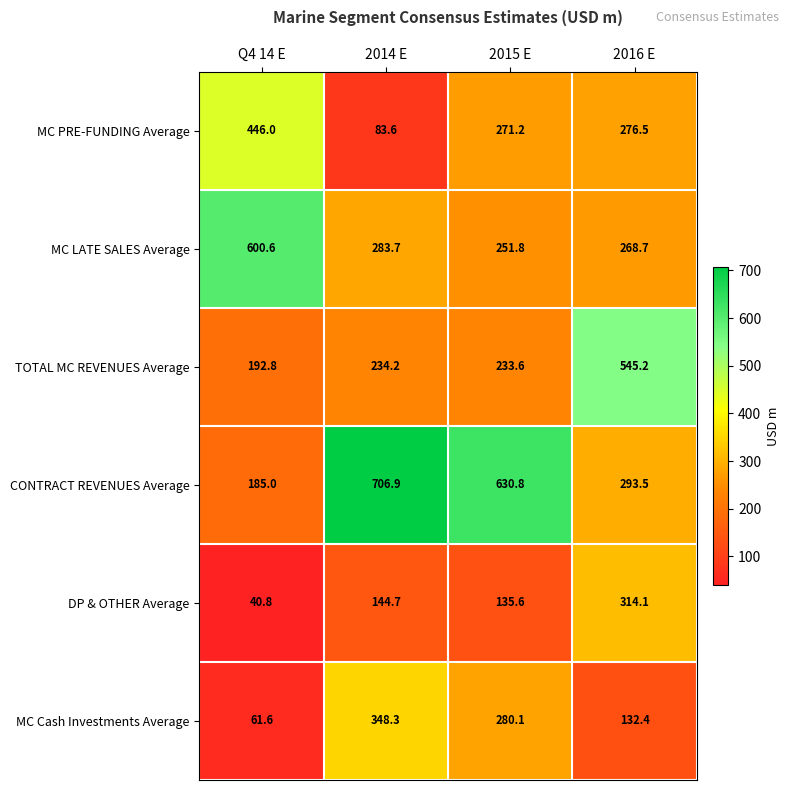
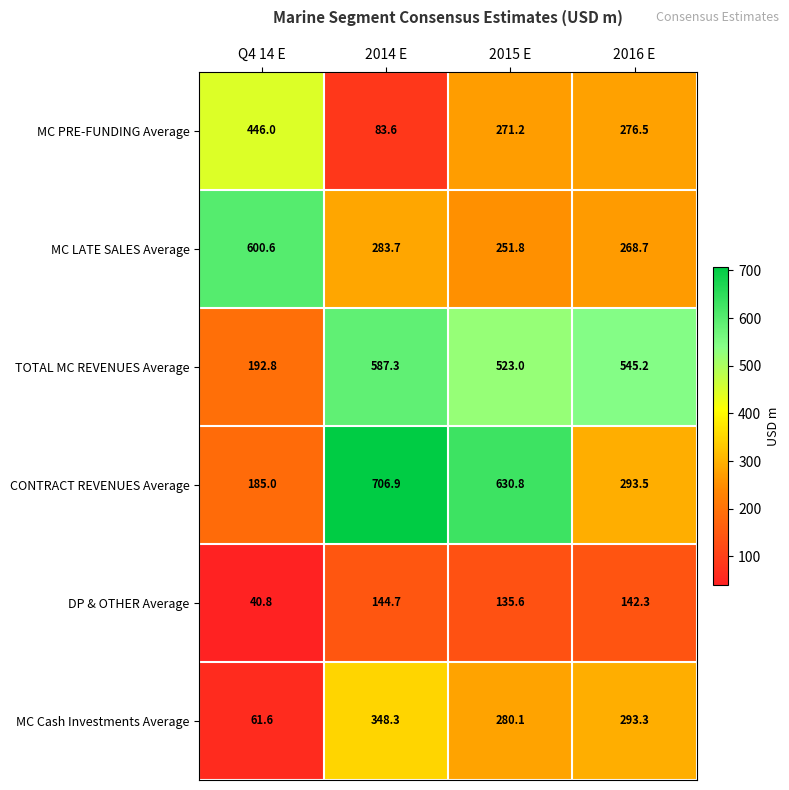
  {
    "MC PRE-FUNDING Average": {
      "Q4 14 E": 446.0,
      "2014 E": 83.6,
      "2015 E": 271.2,
      "2016 E": 276.5
    },
    "MC LATE SALES Average": {
      "Q4 14 E": 600.6,
      "2014 E": 283.7,
      "2015 E": 251.8,
      "2016 E": 268.7
    },
    "TOTAL MC REVENUES Average": {
      "Q4 14 E": 192.8,
-     "2014 E": 234.2,
-     "2015 E": 233.6,
+     "2014 E": 587.3,
+     "2015 E": 523.0,
      "2016 E": 545.2
    },
    "CONTRACT REVENUES Average": {
      "Q4 14 E": 185.0,
      "2014 E": 706.9,
      "2015 E": 630.8,
      "2016 E": 293.5
    },
    "DP & OTHER Average": {
      "Q4 14 E": 40.8,
      "2014 E": 144.7,
      "2015 E": 135.6,
-     "2016 E": 314.1
+     "2016 E": 142.3
    },
    "MC Cash Investments Average": {
      "Q4 14 E": 61.6,
      "2014 E": 348.3,
      "2015 E": 280.1,
-     "2016 E": 132.4
+     "2016 E": 293.3
    }
  }
